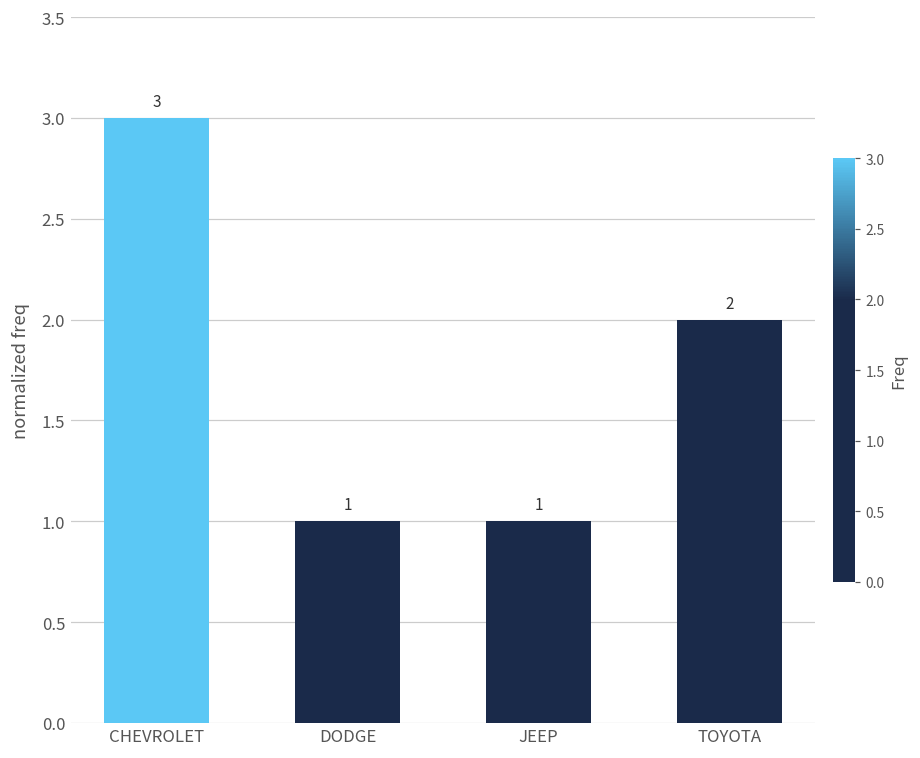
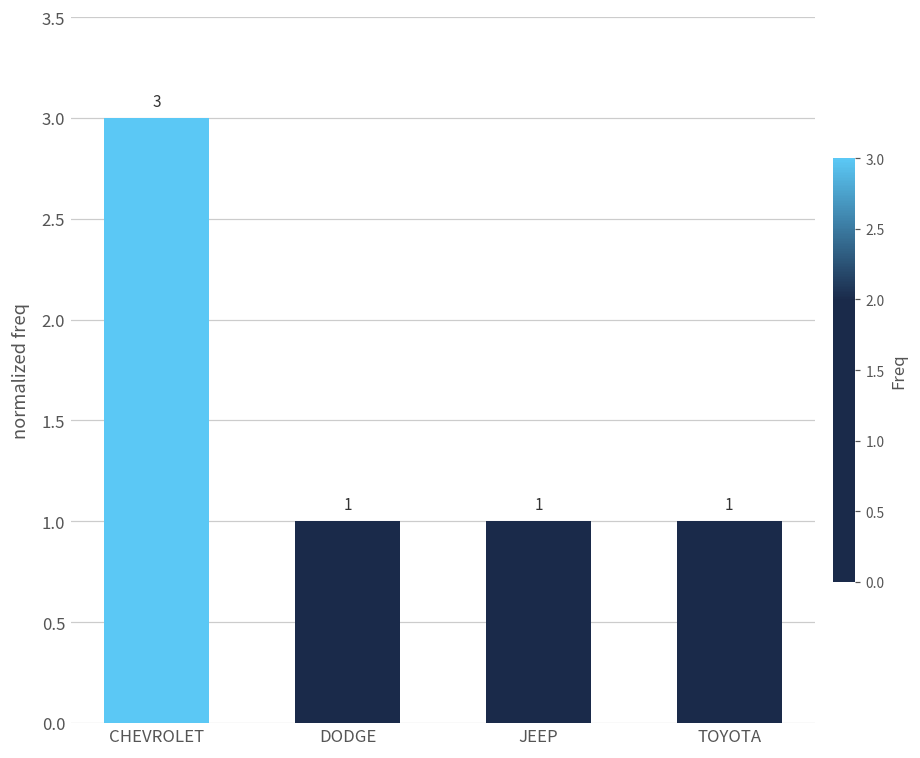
  {
    "CHEVROLET": 3,
    "DODGE": 1,
    "JEEP": 1,
-   "TOYOTA": 2
+   "TOYOTA": 1
  }
